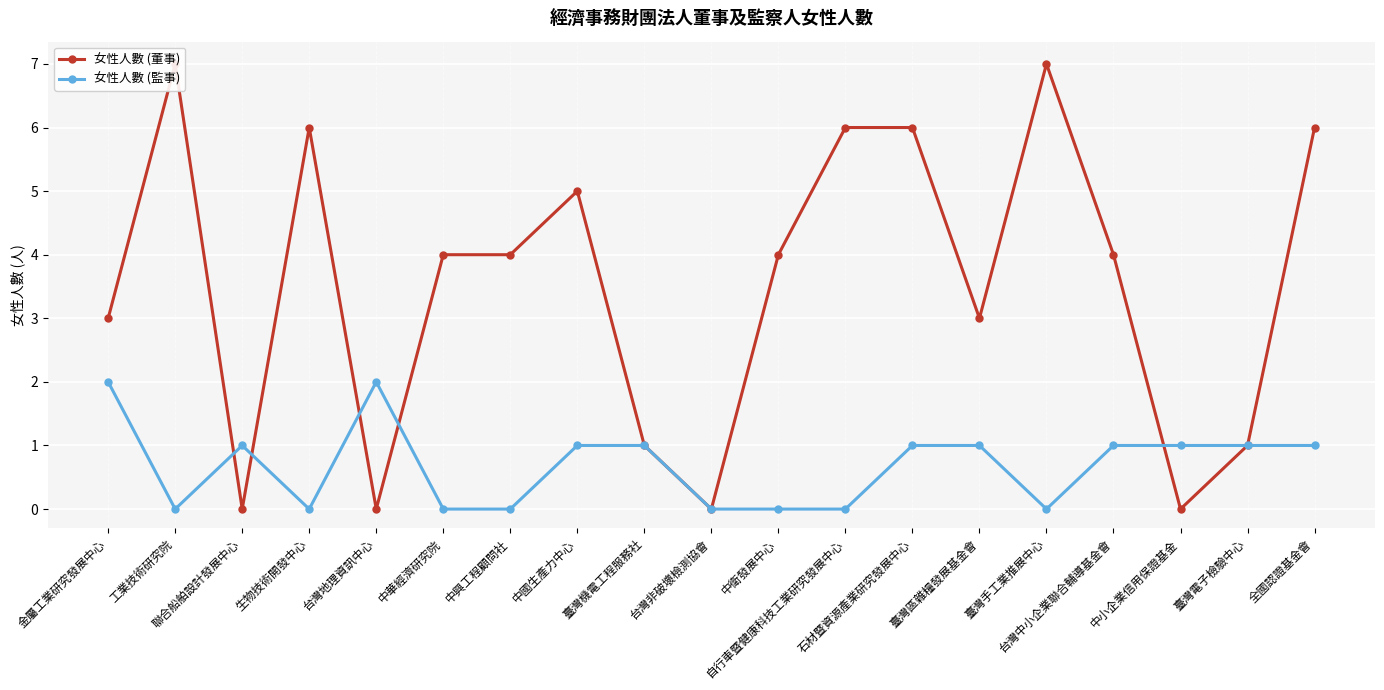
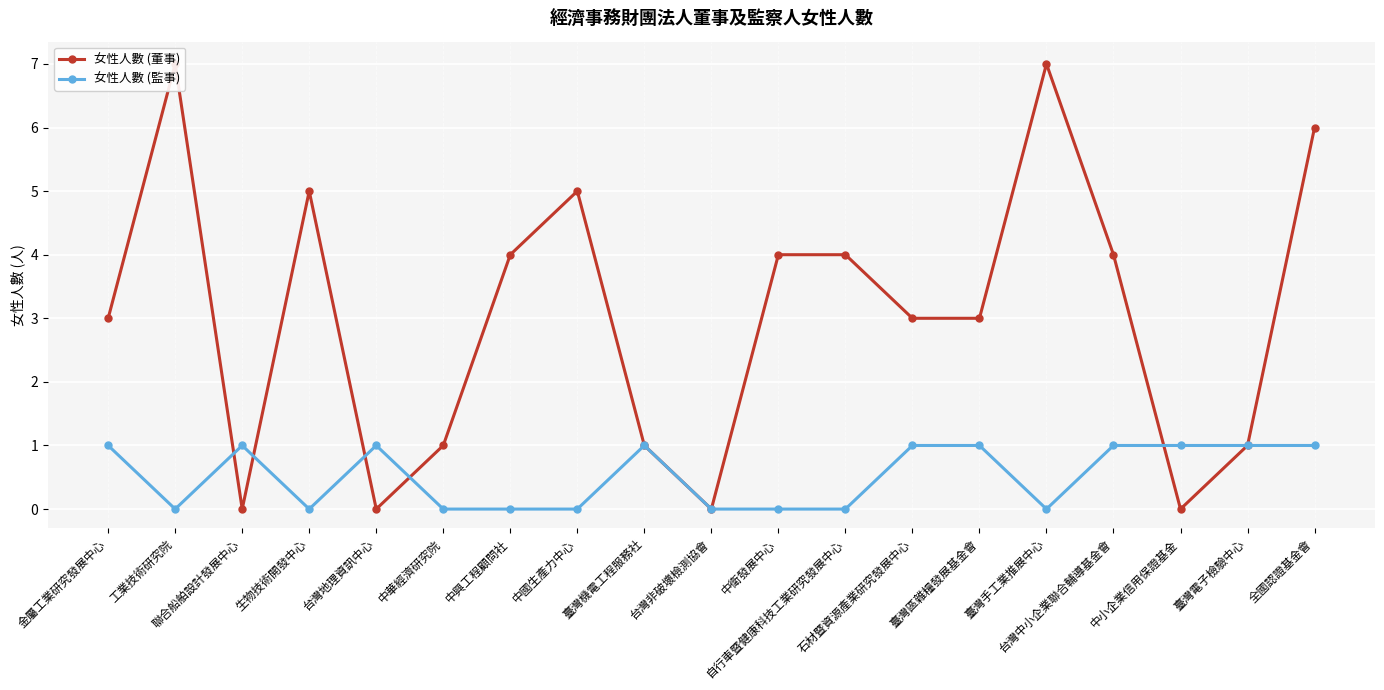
  {
    "女性人數 (董事)": {
      "金屬工業研究發展中心": 3,
      "聯合船舶設計發展中心": 0,
-     "生物技術開發中心": 6,
+     "生物技術開發中心": 5,
      "台灣地理資訊中心": 0,
-     "中華經濟研究院": 4,
+     "中華經濟研究院": 1,
      "中興工程顧問社": 4,
      "中國生產力中心": 5,
      "中衛發展中心": 4,
-     "自行車暨健康科技工業研究發展中心": 6,
-     "石材暨資源產業研究發展中心": 6,
+     "自行車暨健康科技工業研究發展中心": 4,
+     "石材暨資源產業研究發展中心": 3,
      "臺灣區雜糧發展基金會": 3,
      "臺灣手工業推展中心": 7,
      "台灣中小企業聯合輔導基金會": 4,
      "中小企業信用保證基金": 0,
      "全國認證基金會": 6
    },
    "女性人數 (監事)": {
-     "金屬工業研究發展中心": 2,
+     "金屬工業研究發展中心": 1,
      "工業技術研究院": 0,
      "聯合船舶設計發展中心": 1,
      "生物技術開發中心": 0,
-     "台灣地理資訊中心": 2,
+     "台灣地理資訊中心": 1,
      "中華經濟研究院": 0,
      "中興工程顧問社": 0,
-     "中國生產力中心": 1,
+     "中國生產力中心": 0,
      "中衛發展中心": 0,
      "自行車暨健康科技工業研究發展中心": 0,
      "石材暨資源產業研究發展中心": 1,
      "臺灣區雜糧發展基金會": 1,
      "臺灣手工業推展中心": 0,
      "台灣中小企業聯合輔導基金會": 1,
      "中小企業信用保證基金": 1,
      "全國認證基金會": 1
    }
  }
